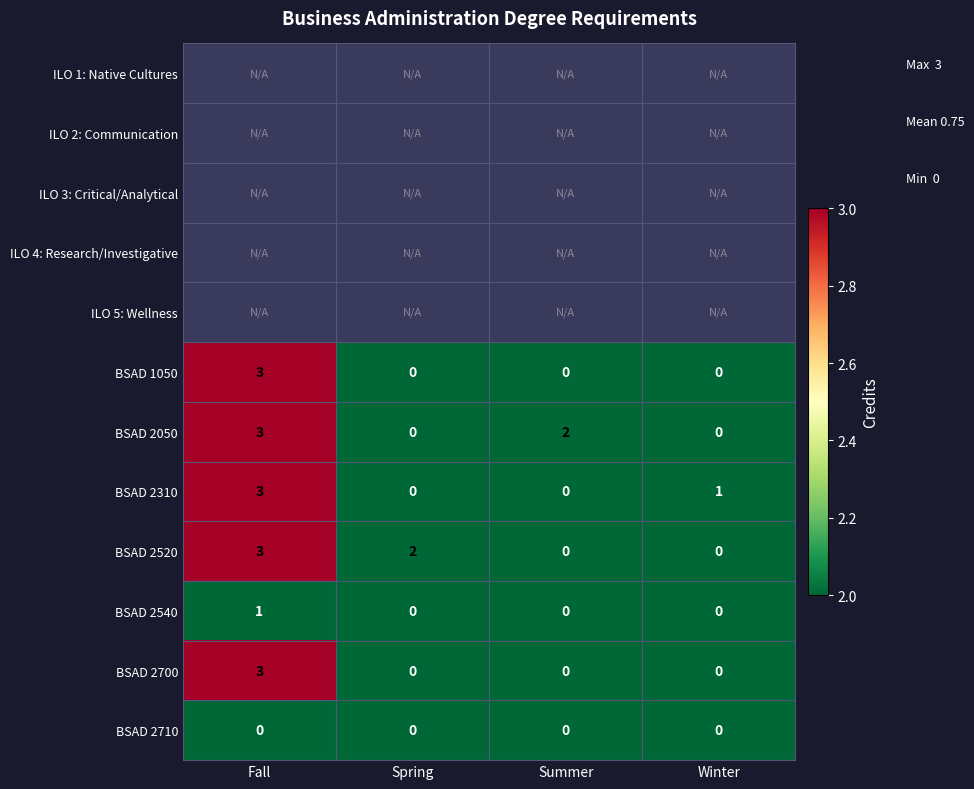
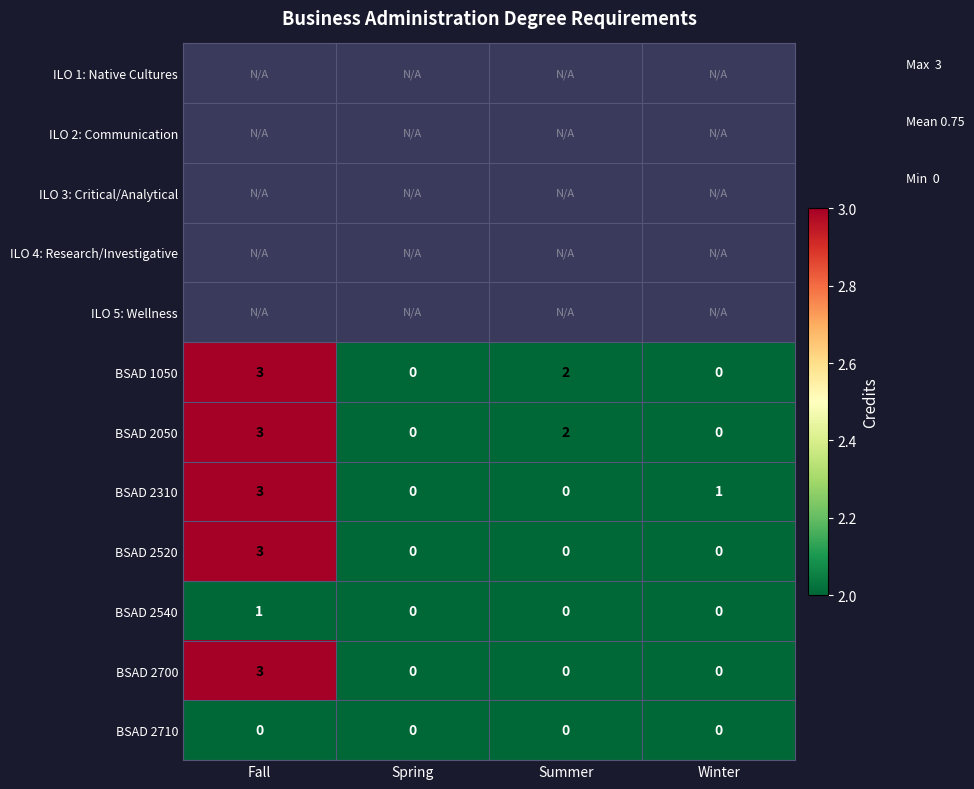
  {
    "BSAD 1050": {
      "Fall": 3,
      "Spring": 0,
-     "Summer": 0,
+     "Summer": 2,
      "Winter": 0
    },
    "BSAD 2050": {
      "Fall": 3,
      "Spring": 0,
      "Summer": 2,
      "Winter": 0
    },
    "BSAD 2310": {
      "Fall": 3,
      "Spring": 0,
      "Summer": 0,
      "Winter": 1
    },
    "BSAD 2520": {
      "Fall": 3,
-     "Spring": 2,
+     "Spring": 0,
      "Summer": 0,
      "Winter": 0
    },
    "BSAD 2540": {
      "Fall": 1,
      "Spring": 0,
      "Summer": 0,
      "Winter": 0
    },
    "BSAD 2700": {
      "Fall": 3,
      "Spring": 0,
      "Summer": 0,
      "Winter": 0
    },
    "BSAD 2710": {
      "Fall": 0,
      "Spring": 0,
      "Summer": 0,
      "Winter": 0
    }
  }
